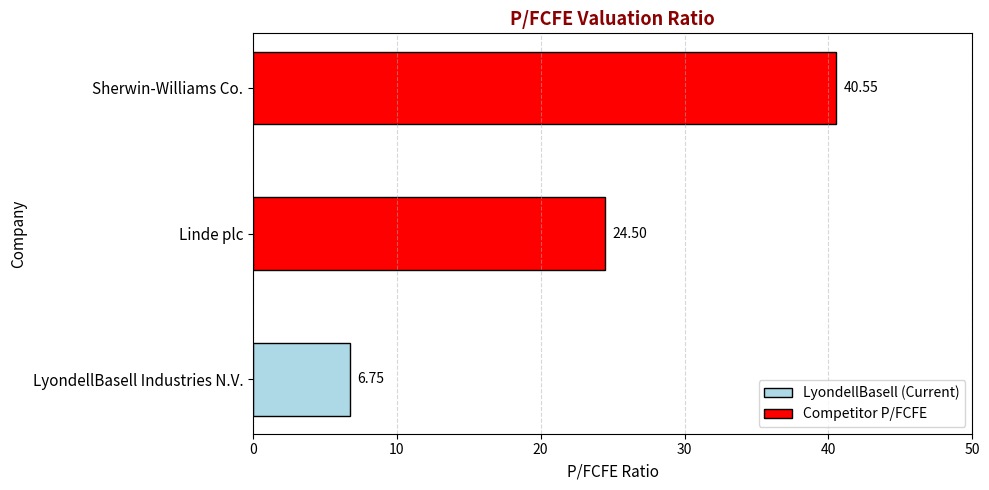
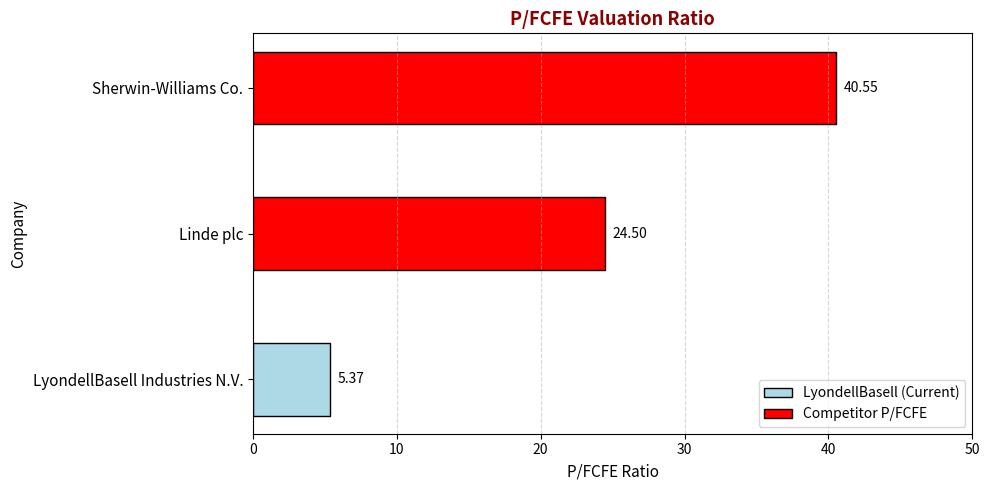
  {
    "Sherwin-Williams Co.": 40.55,
    "Linde plc": 24.50,
-   "LyondellBasell Industries N.V.": 6.75
+   "LyondellBasell Industries N.V.": 5.37
  }
